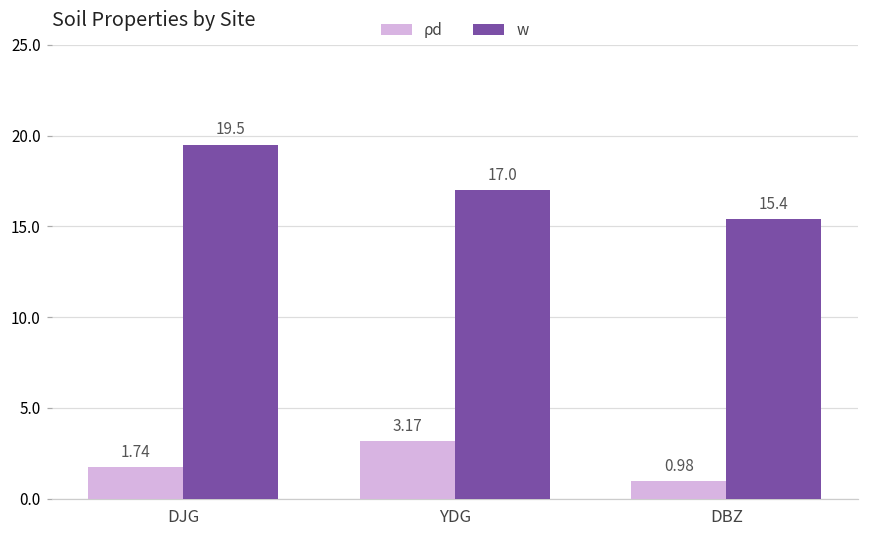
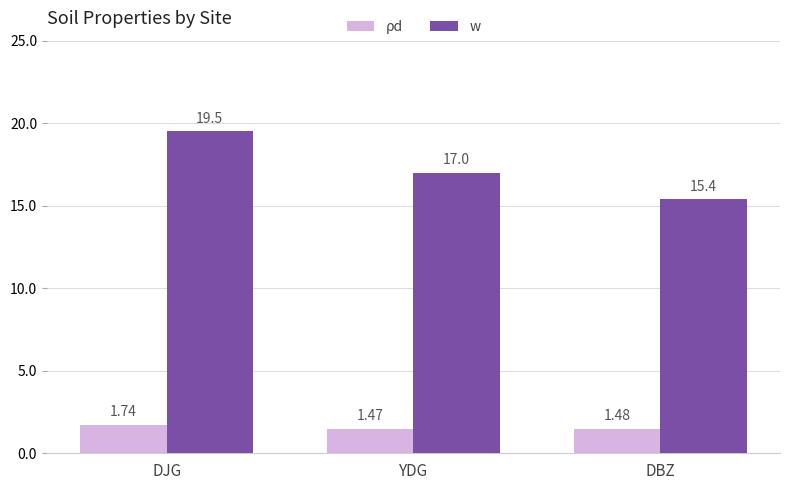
  {
    "ρd": {
      "DJG": 1.74,
-     "YDG": 3.17,
-     "DBZ": 0.98
+     "YDG": 1.47,
+     "DBZ": 1.48
    },
    "w": {
      "DJG": 19.5,
      "YDG": 17.0,
      "DBZ": 15.4
    }
  }
